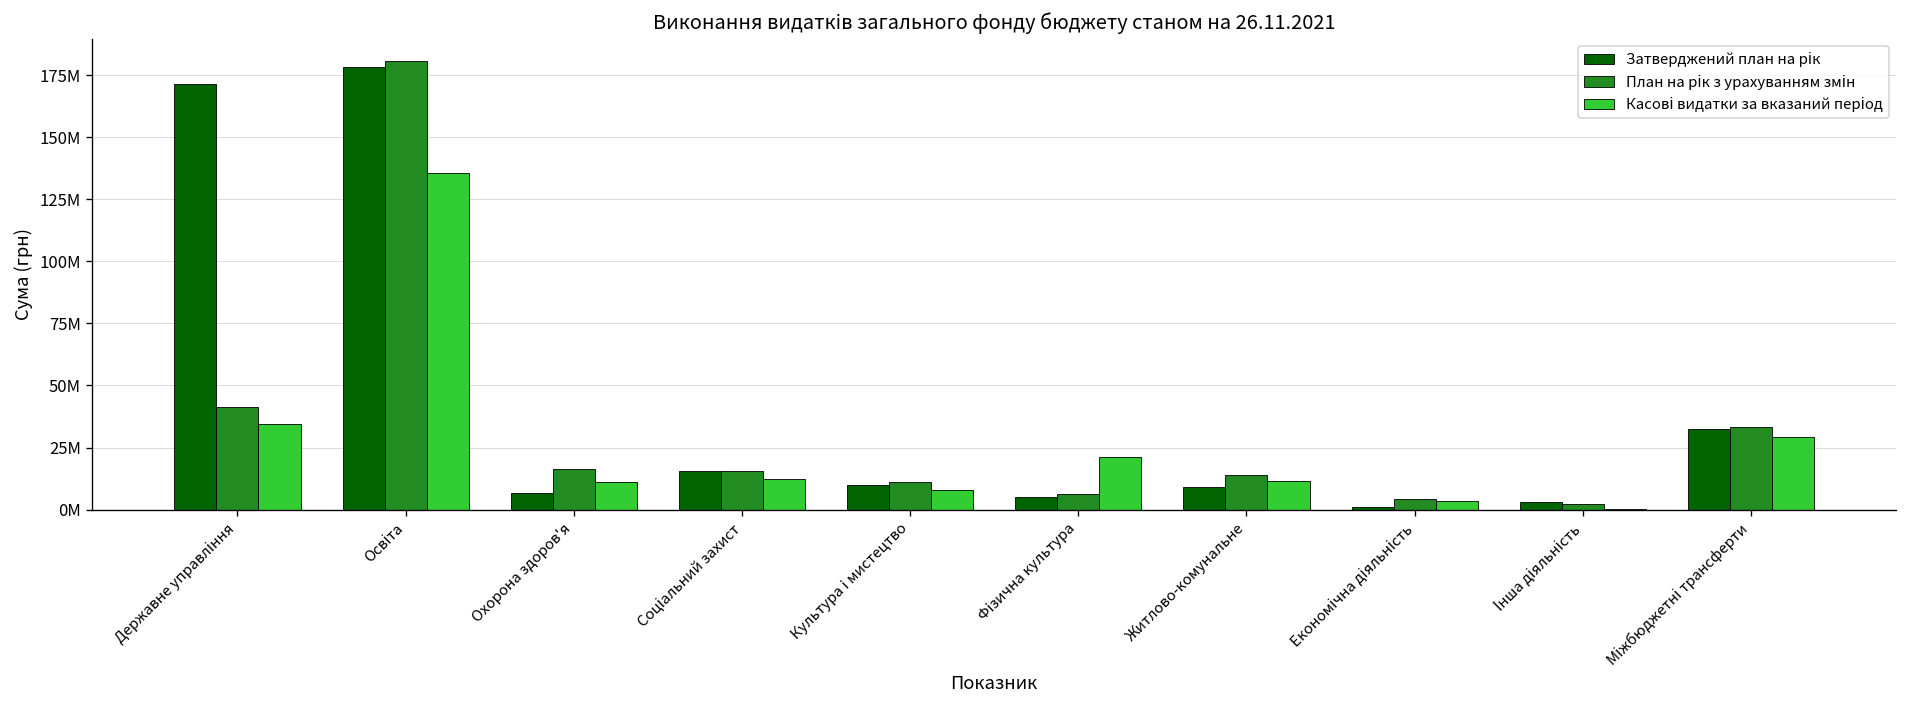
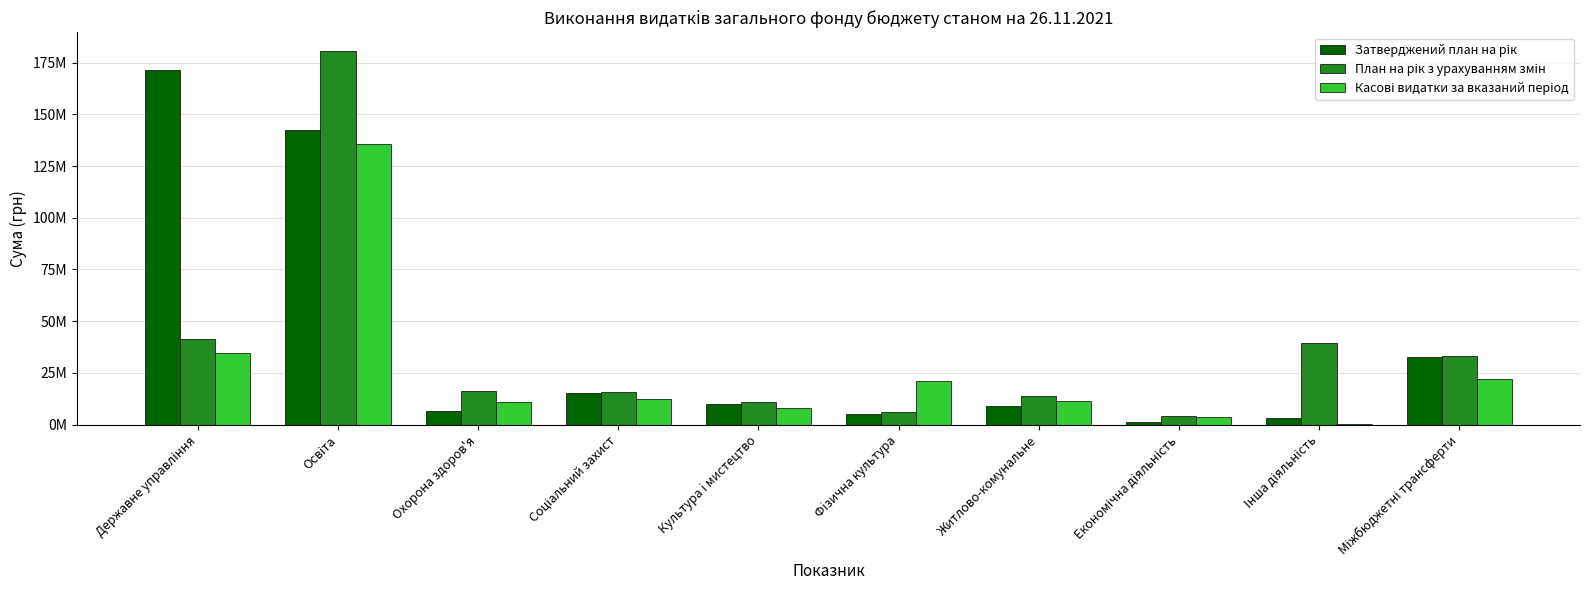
  {
    "Затверджений план на рік": {
      "Державне управління": 172000000,
-     "Освіта": 178000000,
+     "Освіта": 143000000,
      "Охорона здоров'я": 7000000,
      "Соціальний захист": 15000000,
      "Культура i мистецтво": 10000000,
      "Фiзична культура": 5000000,
      "Житлово-комунальне": 9000000,
      "Інша діяльність": 3000000,
      "Міжбюджетні трансферти": 33000000
    },
    "План на рік з урахуванням змін": {
      "Державне управління": 41000000,
      "Освіта": 181000000,
      "Охорона здоров'я": 16000000,
      "Соціальний захист": 16000000,
      "Культура i мистецтво": 11000000,
      "Фiзична культура": 6000000,
      "Житлово-комунальне": 14000000,
      "Економічна діяльність": 4000000,
-     "Інша діяльність": 2000000,
+     "Інша діяльність": 40000000,
      "Міжбюджетні трансферти": 33000000
    },
    "Касові видатки за вказаний період": {
      "Державне управління": 34000000,
      "Освіта": 136000000,
      "Охорона здоров'я": 11000000,
      "Соціальний захист": 12000000,
      "Культура i мистецтво": 8000000,
      "Фiзична культура": 21000000,
      "Житлово-комунальне": 11000000,
      "Економічна діяльність": 4000000,
-     "Міжбюджетні трансферти": 29000000
+     "Міжбюджетні трансферти": 22000000
    }
  }
